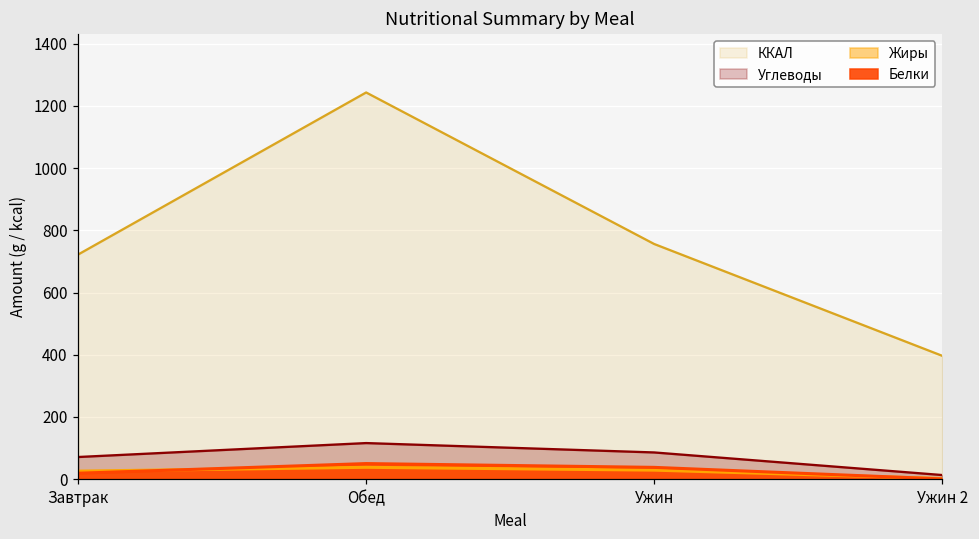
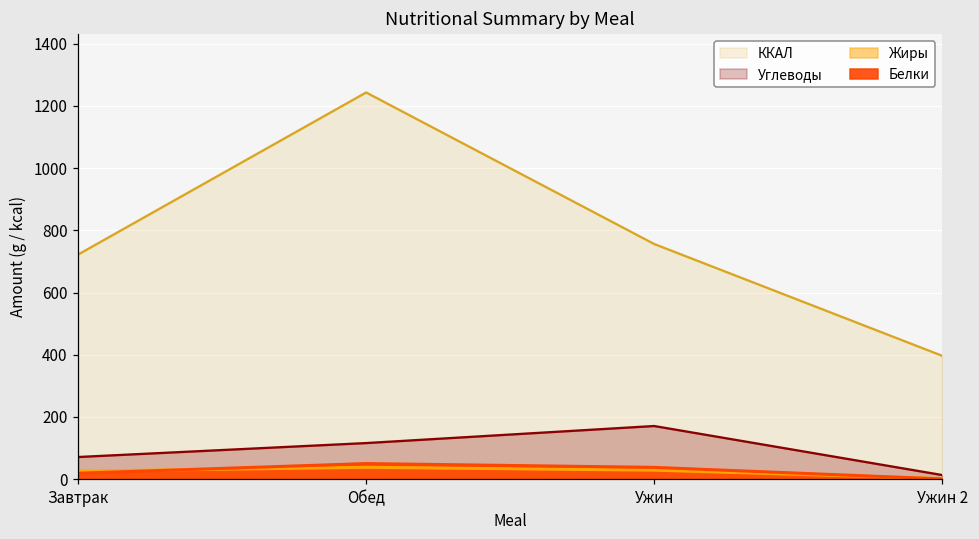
  {
    "Углеводы": {
      "Завтрак": 70,
      "Обед": 120,
-     "Ужин": 90,
+     "Ужин": 170,
      "Ужин 2": 10
    },
    "Белки": {
      "Обед": 50
    }
  }
